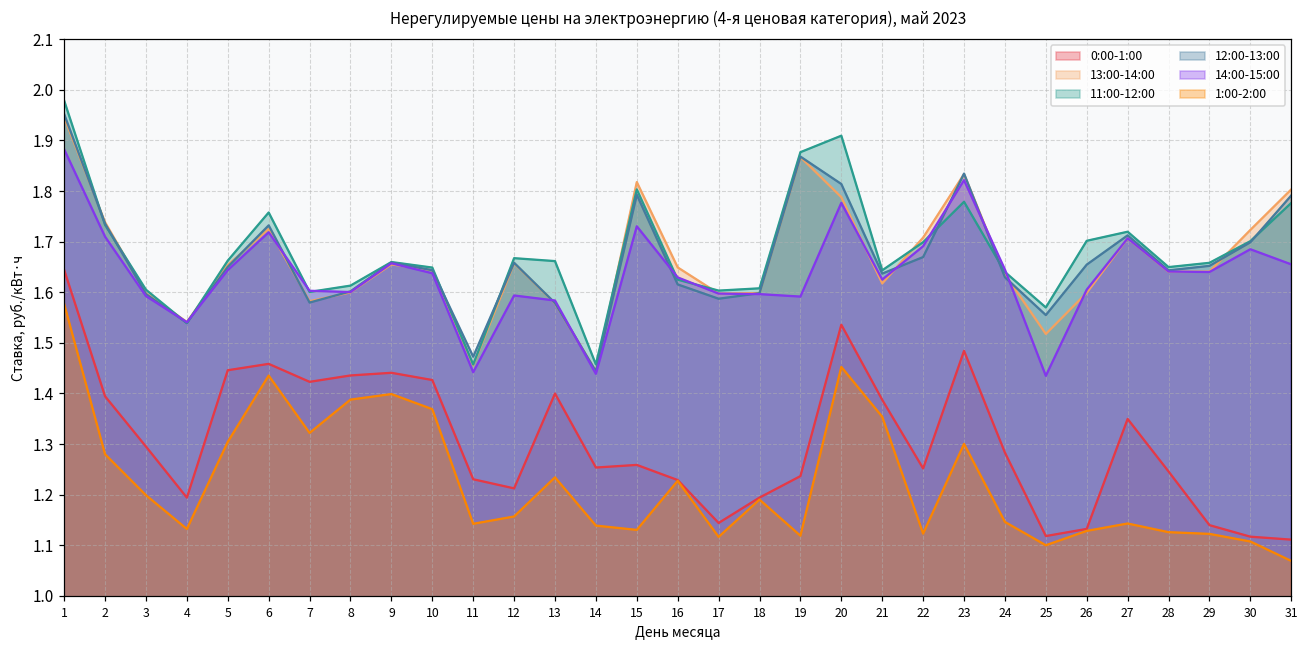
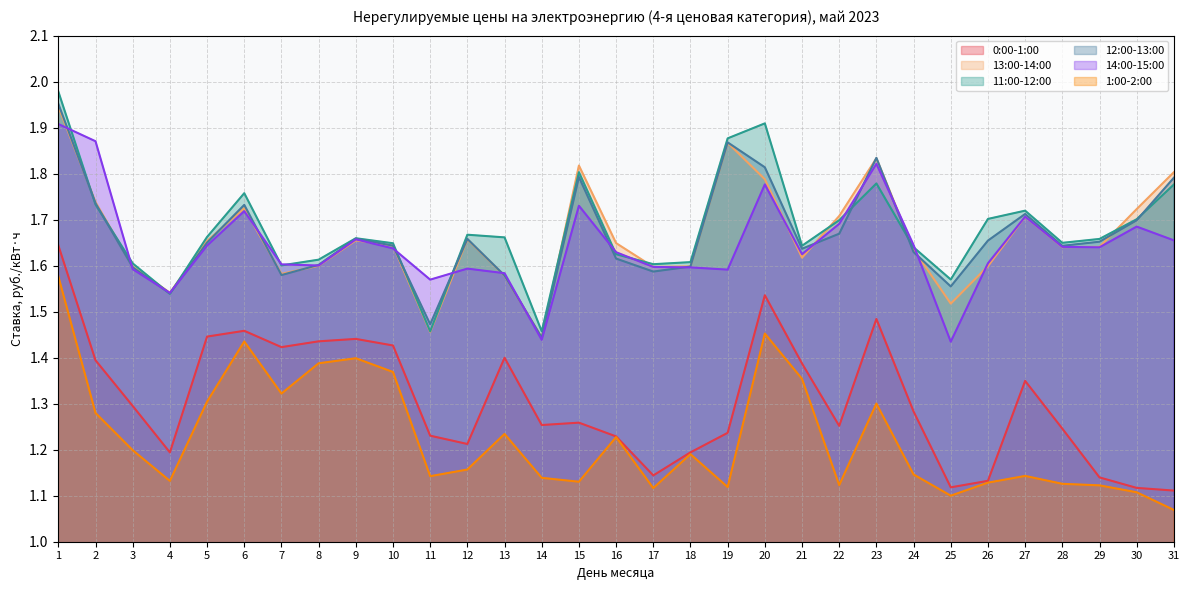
  {
    "14:00-15:00": {
-     "1": 1.88,
-     "2": 1.71,
+     "1": 1.91,
+     "2": 1.87,
      "5": 1.64,
      "6": 1.72,
      "10": 1.64,
-     "11": 1.44,
+     "11": 1.57,
      "12": 1.59,
      "15": 1.73,
      "19": 1.59,
      "20": 1.78,
      "21": 1.63,
      "22": 1.69,
      "23": 1.82,
      "25": 1.43,
      "26": 1.61,
      "30": 1.68,
      "31": 1.66
    }
  }
